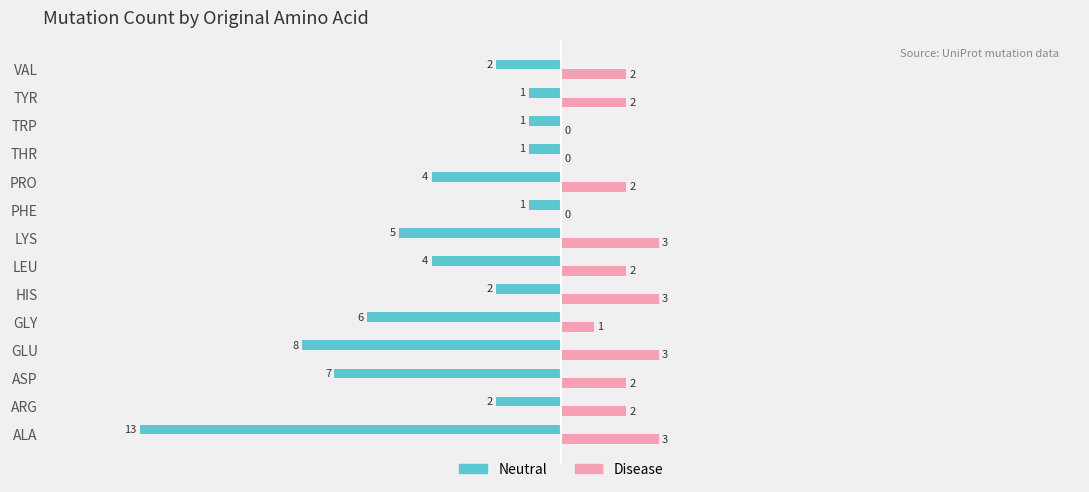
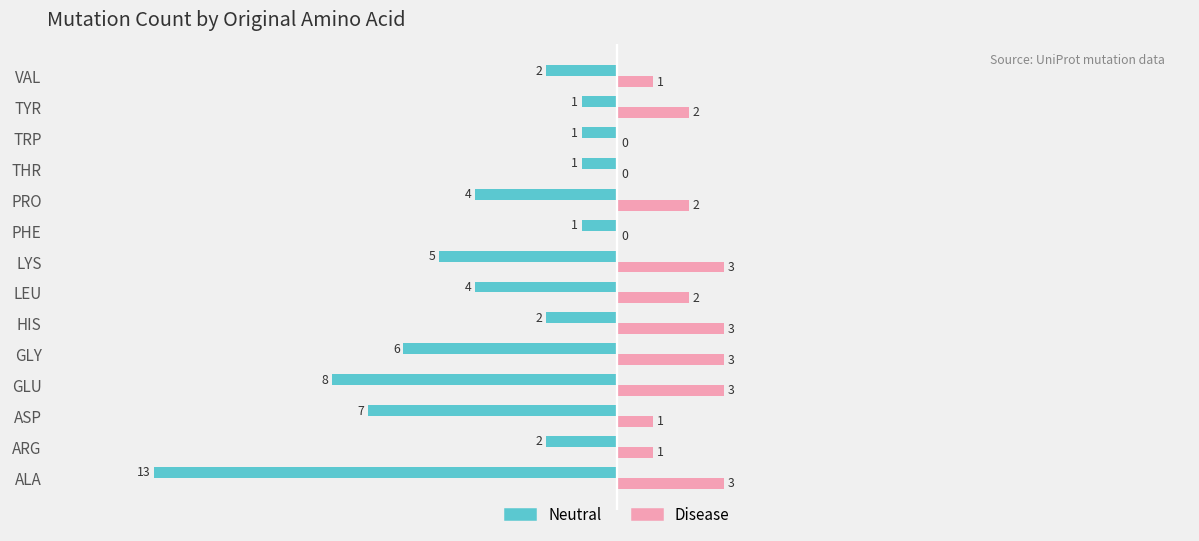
  {
    "Disease": {
-     "VAL": 2,
+     "VAL": 1,
      "TYR": 2,
      "TRP": 0,
      "THR": 0,
      "PRO": 2,
      "PHE": 0,
      "LYS": 3,
      "LEU": 2,
      "HIS": 3,
-     "GLY": 1,
+     "GLY": 3,
      "GLU": 3,
-     "ASP": 2,
-     "ARG": 2,
+     "ASP": 1,
+     "ARG": 1,
      "ALA": 3
    }
  }
